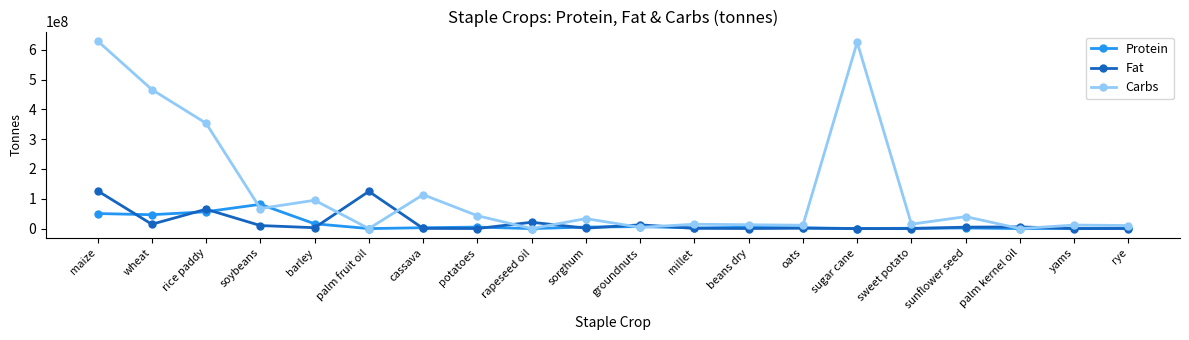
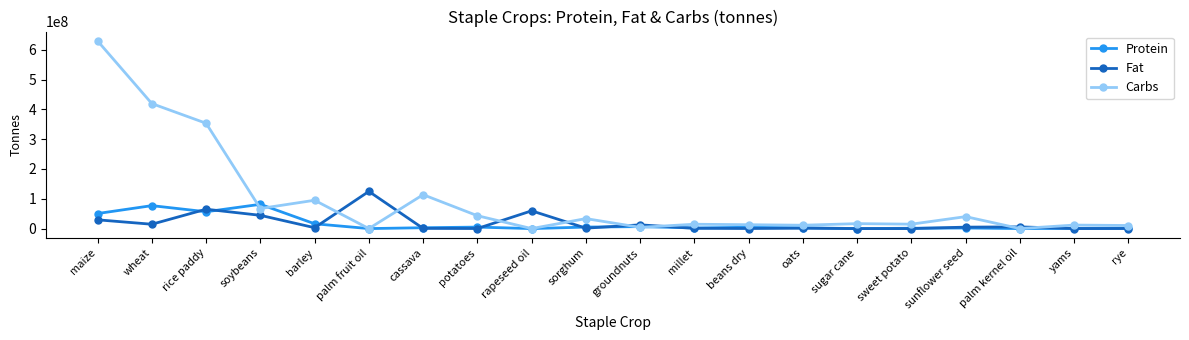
  {
    "Protein": {
      "maize": 50000000,
-     "wheat": 50000000,
+     "wheat": 80000000,
      "soybeans": 80000000,
      "barley": 20000000
    },
    "Fat": {
-     "maize": 130000000,
+     "maize": 30000000,
      "wheat": 10000000,
-     "soybeans": 10000000,
+     "soybeans": 40000000,
      "barley": 0,
      "palm fruit oil": 120000000,
-     "rapeseed oil": 20000000
+     "rapeseed oil": 60000000
    },
    "Carbs": {
      "maize": 630000000,
-     "wheat": 470000000,
+     "wheat": 420000000,
      "rice paddy": 350000000,
      "soybeans": 70000000,
      "barley": 100000000,
      "cassava": 110000000,
      "potatoes": 40000000,
      "sorghum": 30000000,
      "millet": 10000000,
      "beans dry": 10000000,
-     "sugar cane": 630000000,
+     "sugar cane": 20000000,
      "sweet potato": 10000000,
      "sunflower seed": 40000000,
      "yams": 10000000,
      "rye": 10000000
    }
  }
